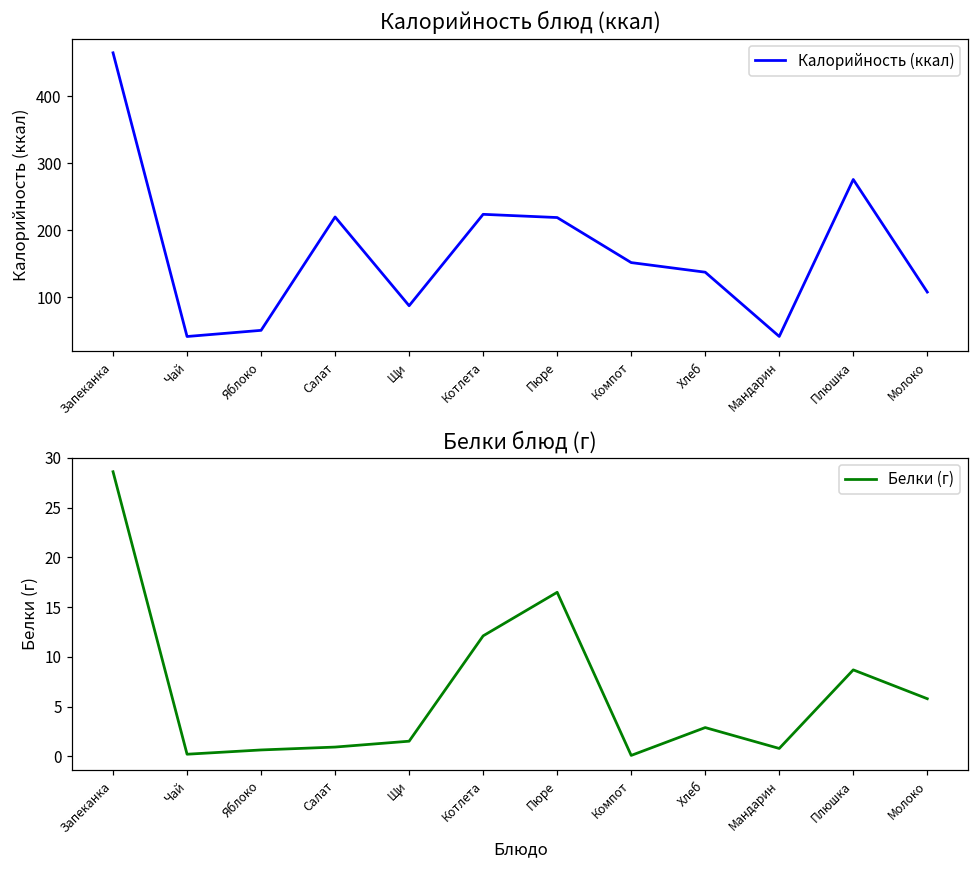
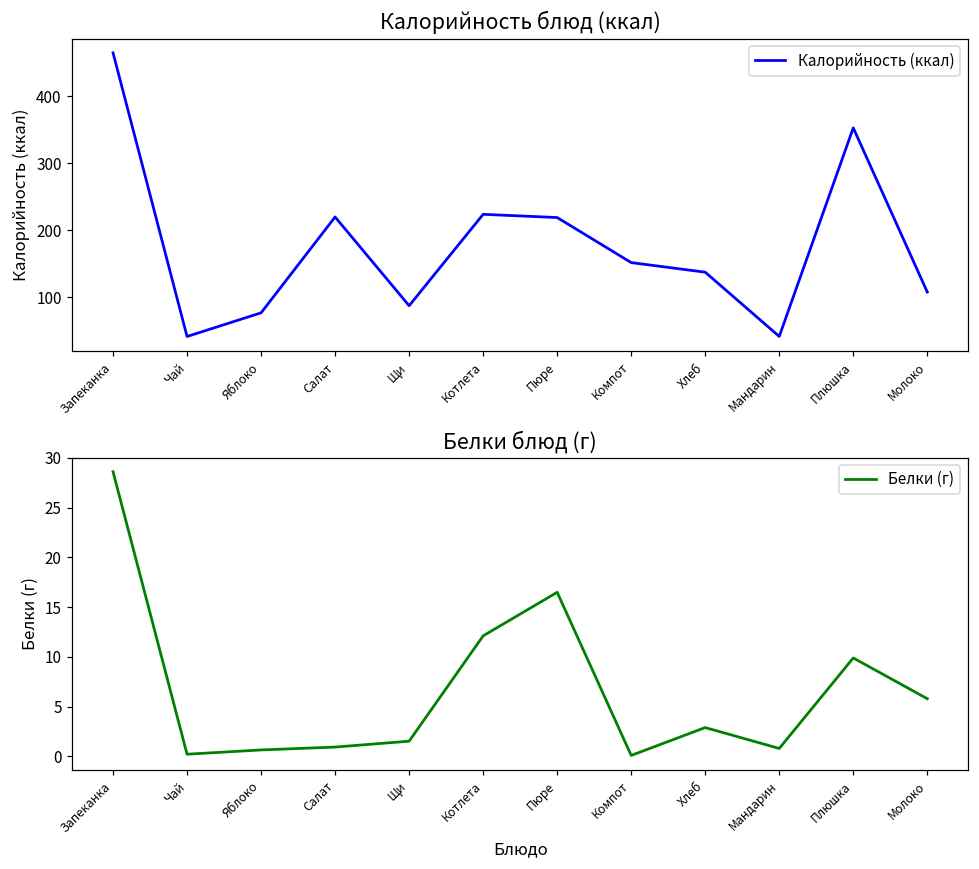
  {
    "Калорийность блюд (ккал)": {
      "Запеканка": 460,
      "Чай": 40,
-     "Яблоко": 50,
+     "Яблоко": 80,
      "Салат": 220,
      "Щи": 90,
      "Котлета": 220,
      "Пюре": 220,
      "Компот": 150,
      "Хлеб": 140,
      "Мандарин": 40,
-     "Плюшка": 280,
+     "Плюшка": 350,
      "Молоко": 110
    },
    "Белки блюд (г)": {
      "Запеканка": 29,
      "Чай": 0,
      "Яблоко": 1,
      "Салат": 1,
      "Щи": 2,
      "Котлета": 12,
      "Пюре": 17,
      "Компот": 0,
      "Хлеб": 3,
      "Мандарин": 1,
-     "Плюшка": 9,
+     "Плюшка": 10,
      "Молоко": 6
    }
  }
